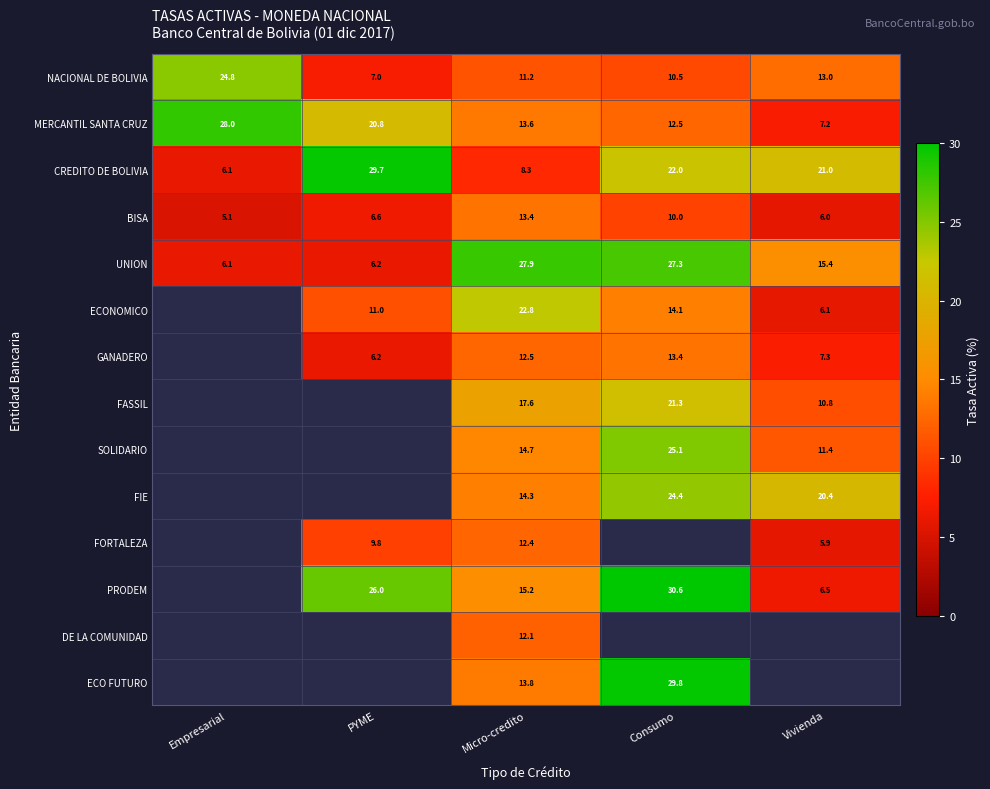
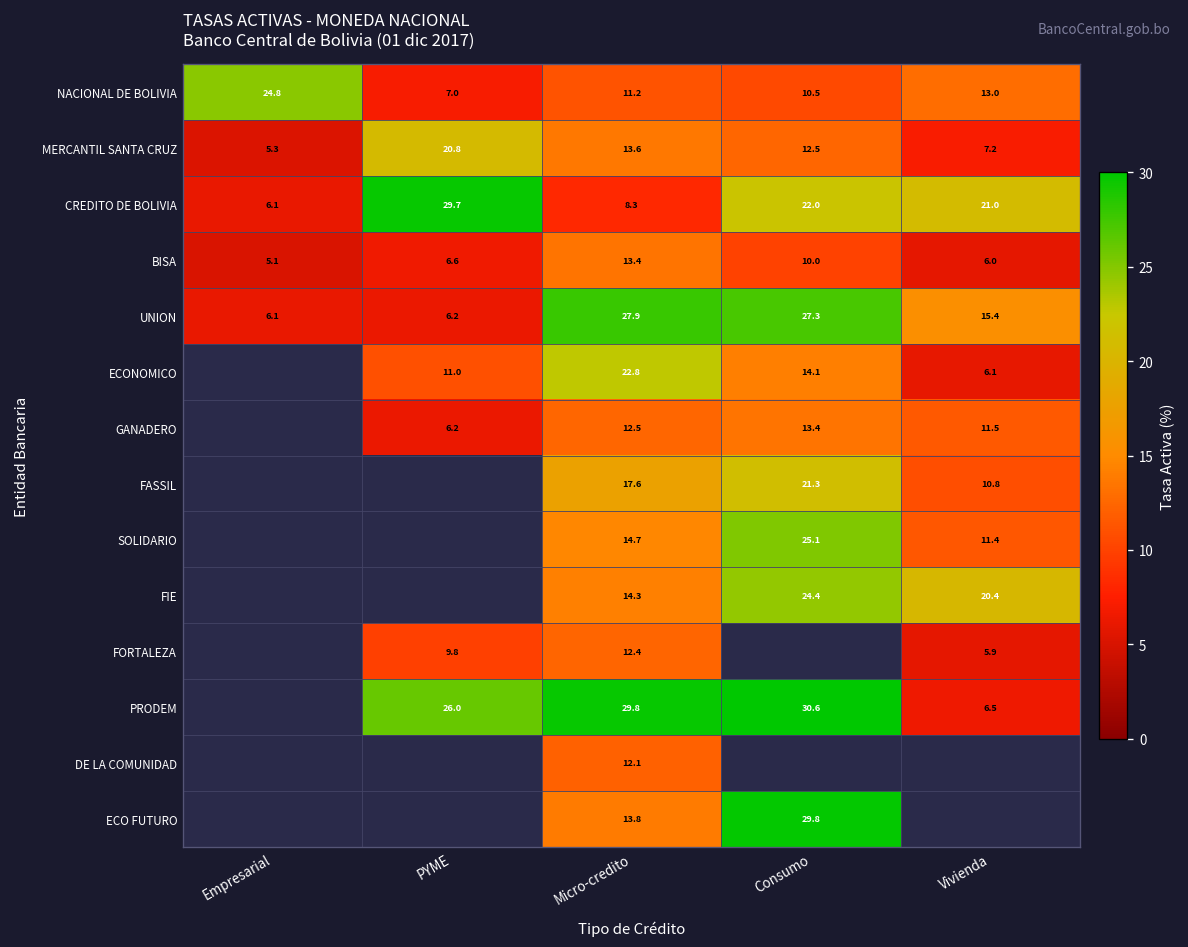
  {
    "NACIONAL DE BOLIVIA": {
      "Empresarial": 24.8,
      "PYME": 7.0,
      "Micro-credito": 11.2,
      "Consumo": 10.5,
      "Vivienda": 13.0
    },
    "MERCANTIL SANTA CRUZ": {
-     "Empresarial": 28.0,
+     "Empresarial": 5.3,
      "PYME": 20.8,
      "Micro-credito": 13.6,
      "Consumo": 12.5,
      "Vivienda": 7.2
    },
    "CREDITO DE BOLIVIA": {
      "Empresarial": 6.1,
      "PYME": 29.7,
      "Micro-credito": 8.3,
      "Consumo": 22.0,
      "Vivienda": 21.0
    },
    "BISA": {
      "Empresarial": 5.1,
      "PYME": 6.6,
      "Micro-credito": 13.4,
      "Consumo": 10.0,
      "Vivienda": 6.0
    },
    "UNION": {
      "Empresarial": 6.1,
      "PYME": 6.2,
      "Micro-credito": 27.9,
      "Consumo": 27.3,
      "Vivienda": 15.4
    },
    "ECONOMICO": {
      "PYME": 11.0,
      "Micro-credito": 22.8,
      "Consumo": 14.1,
      "Vivienda": 6.1
    },
    "GANADERO": {
      "PYME": 6.2,
      "Micro-credito": 12.5,
      "Consumo": 13.4,
-     "Vivienda": 7.3
+     "Vivienda": 11.5
    },
    "FASSIL": {
      "Micro-credito": 17.6,
      "Consumo": 21.3,
      "Vivienda": 10.8
    },
    "SOLIDARIO": {
      "Micro-credito": 14.7,
      "Consumo": 25.1,
      "Vivienda": 11.4
    },
    "FIE": {
      "Micro-credito": 14.3,
      "Consumo": 24.4,
      "Vivienda": 20.4
    },
    "FORTALEZA": {
      "PYME": 9.8,
      "Micro-credito": 12.4,
      "Vivienda": 5.9
    },
    "PRODEM": {
      "PYME": 26.0,
-     "Micro-credito": 15.2,
+     "Micro-credito": 29.8,
      "Consumo": 30.6,
      "Vivienda": 6.5
    },
    "DE LA COMUNIDAD": {
      "Micro-credito": 12.1
    },
    "ECO FUTURO": {
      "Micro-credito": 13.8,
      "Consumo": 29.8
    }
  }
